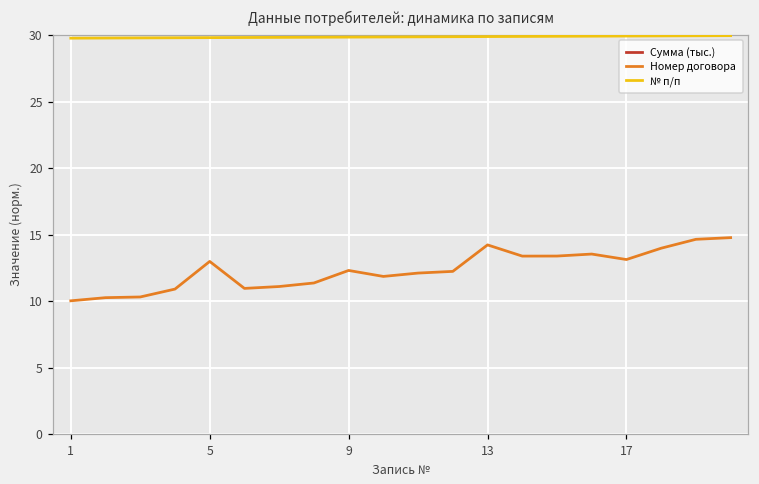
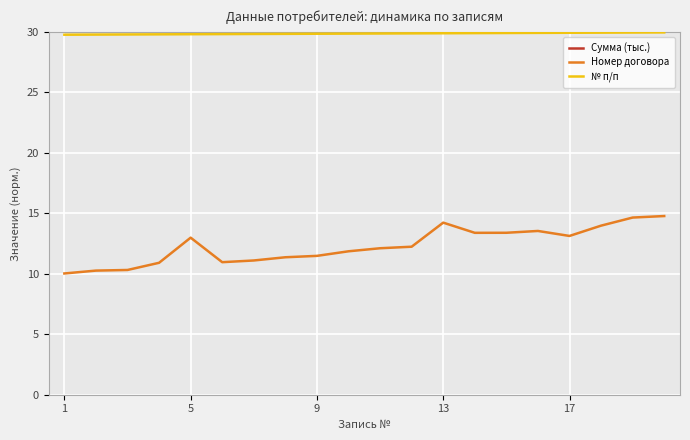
  {
    "Номер договора": {
      "1": 10.0,
      "5": 13.0,
-     "9": 12.3,
+     "9": 11.5,
      "13": 14.2,
      "17": 13.1
    },
    "№ п/п": {
      "1": 29.8,
      "5": 29.8,
      "9": 29.8,
      "13": 29.9,
      "17": 29.9
    }
  }
